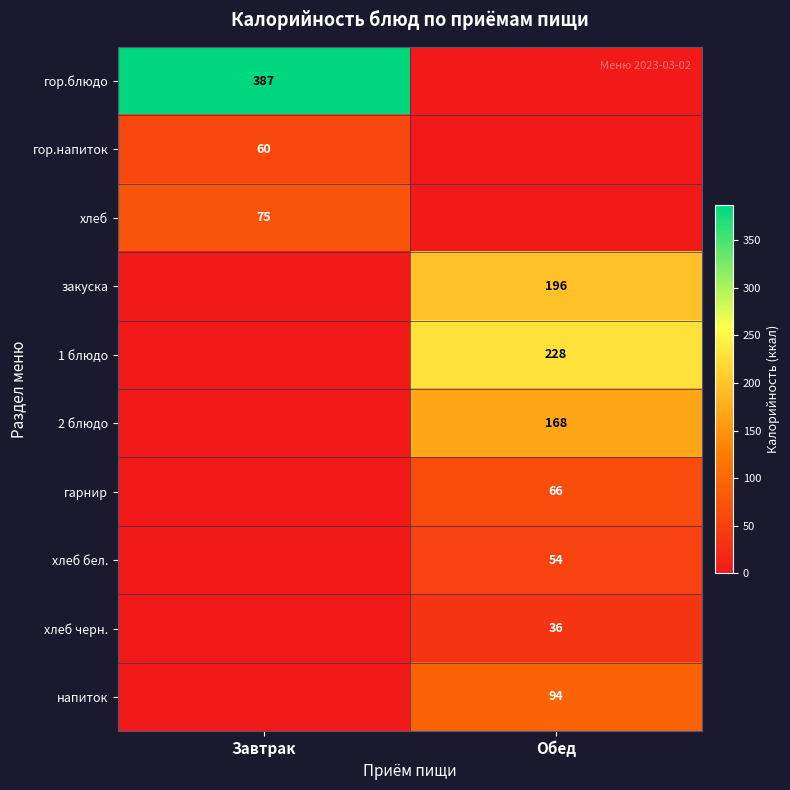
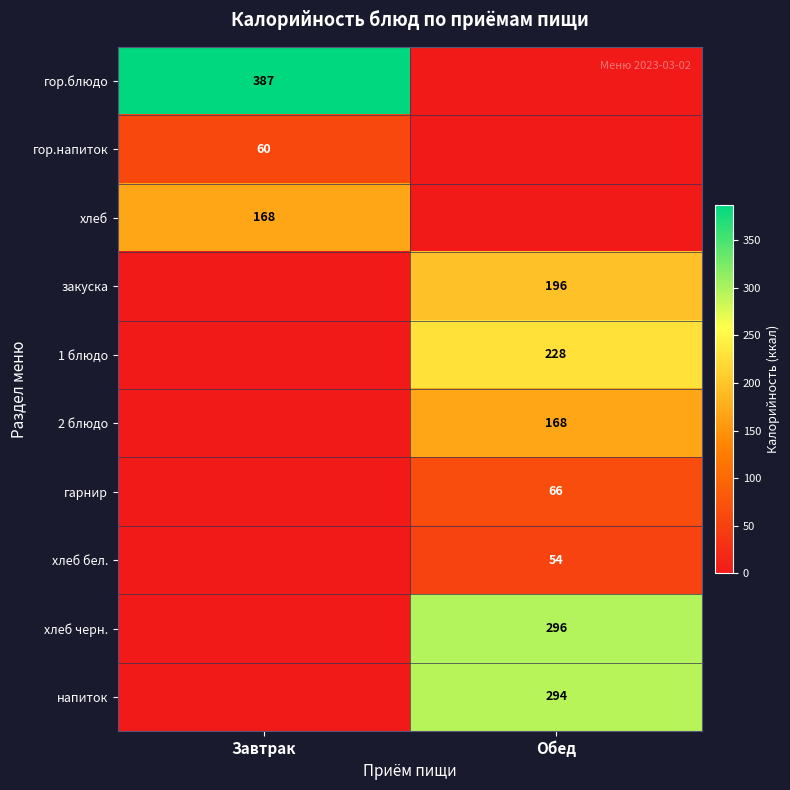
  {
    "гор.блюдо": {
      "Завтрак": 387
    },
    "гор.напиток": {
      "Завтрак": 60
    },
    "хлеб": {
-     "Завтрак": 75
+     "Завтрак": 168
    },
    "закуска": {
      "Обед": 196
    },
    "1 блюдо": {
      "Обед": 228
    },
    "2 блюдо": {
      "Обед": 168
    },
    "гарнир": {
      "Обед": 66
    },
    "хлеб бел.": {
      "Обед": 54
    },
    "хлеб черн.": {
-     "Обед": 36
+     "Обед": 296
    },
    "напиток": {
-     "Обед": 94
+     "Обед": 294
    }
  }
